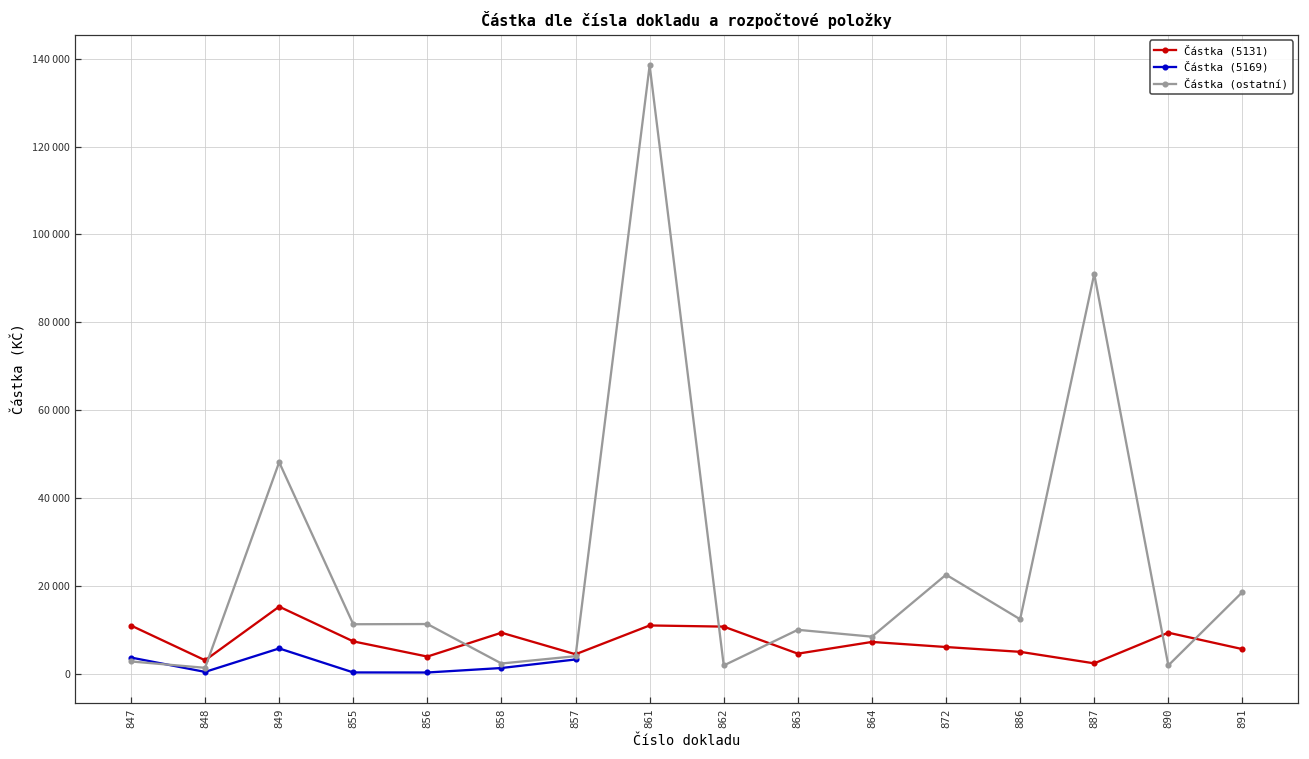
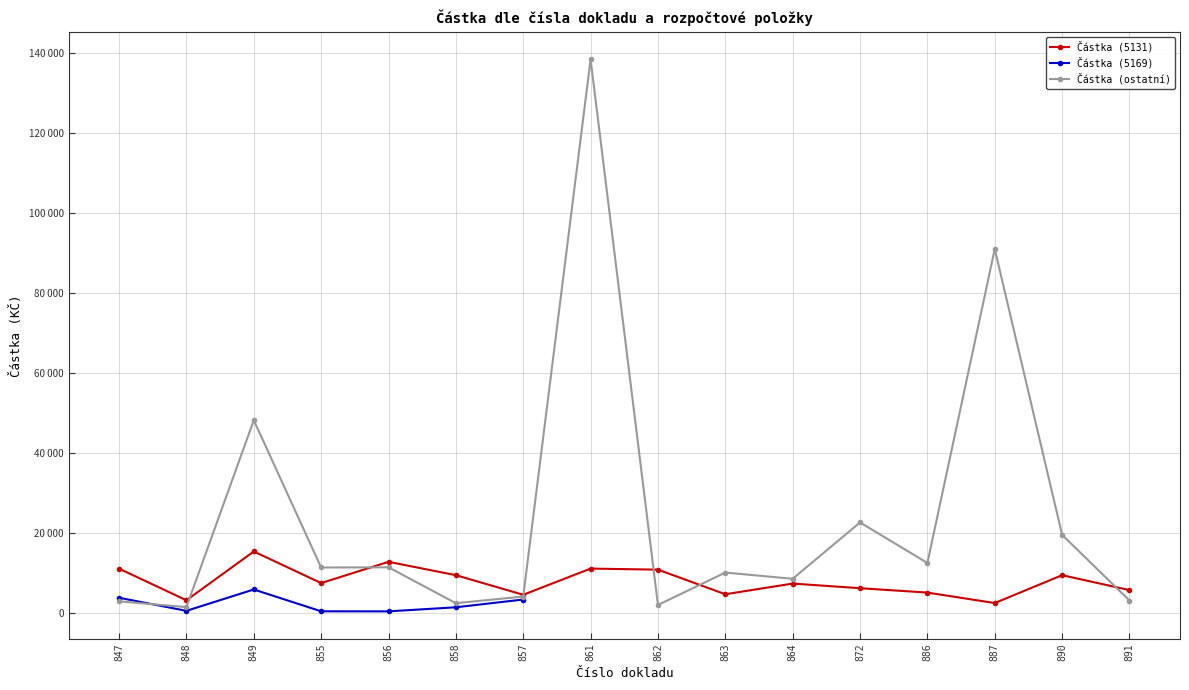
  {
    "Částka (5131)": {
      "847": 11000,
      "848": 3000,
      "849": 15000,
      "855": 7000,
-     "856": 4000,
+     "856": 13000,
      "858": 9000,
      "861": 11000,
      "862": 11000,
      "863": 5000,
      "864": 7000,
      "872": 6000,
      "886": 5000,
      "887": 2000,
      "890": 9000,
      "891": 6000
    },
    "Částka (5169)": {
      "847": 4000,
      "848": 0,
      "849": 6000,
      "855": 0,
      "856": 0,
      "858": 1000,
      "857": 3000
    },
    "Částka (ostatní)": {
      "847": 3000,
      "848": 1000,
      "849": 48000,
      "855": 11000,
      "856": 11000,
      "858": 2000,
      "861": 138000,
      "862": 2000,
      "863": 10000,
      "864": 8000,
      "872": 23000,
      "886": 12000,
      "887": 91000,
-     "890": 2000,
-     "891": 19000
+     "890": 19000,
+     "891": 3000
    }
  }
